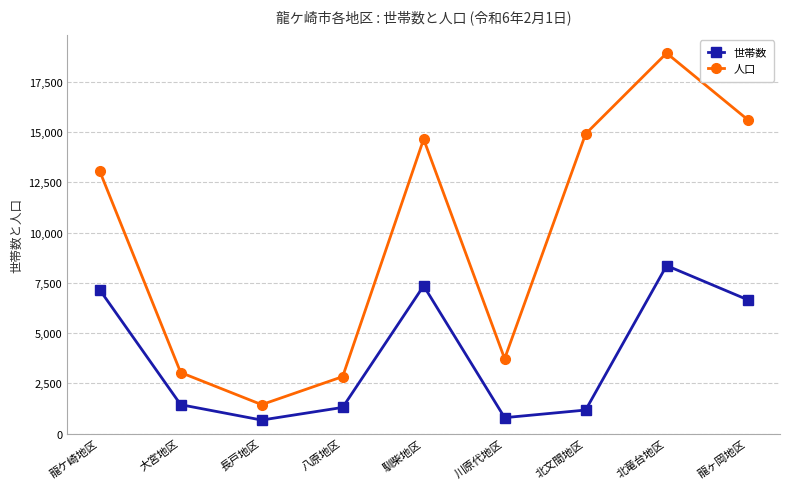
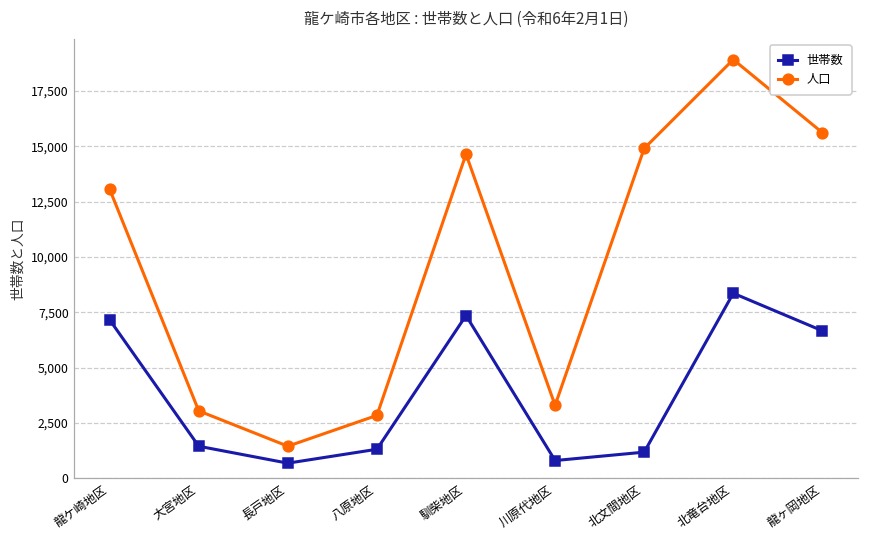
  {
    "世帯数": {
      "龍ケ崎地区": "7,200",
      "大宮地区": "1,400",
      "長戸地区": "700",
      "八原地区": "1,300",
      "馴柴地区": "7,400",
      "川原代地区": "800",
      "北文間地区": "1,200",
      "北竜台地区": "8,400",
      "龍ヶ岡地区": "6,700"
    },
    "人口": {
      "龍ケ崎地区": "13,100",
      "大宮地区": "3,000",
      "長戸地区": "1,400",
      "八原地区": "2,800",
      "馴柴地区": "14,700",
-     "川原代地区": "3,700",
+     "川原代地区": "3,300",
      "北文間地区": "14,900",
      "北竜台地区": "18,900",
      "龍ヶ岡地区": "15,600"
    }
  }
